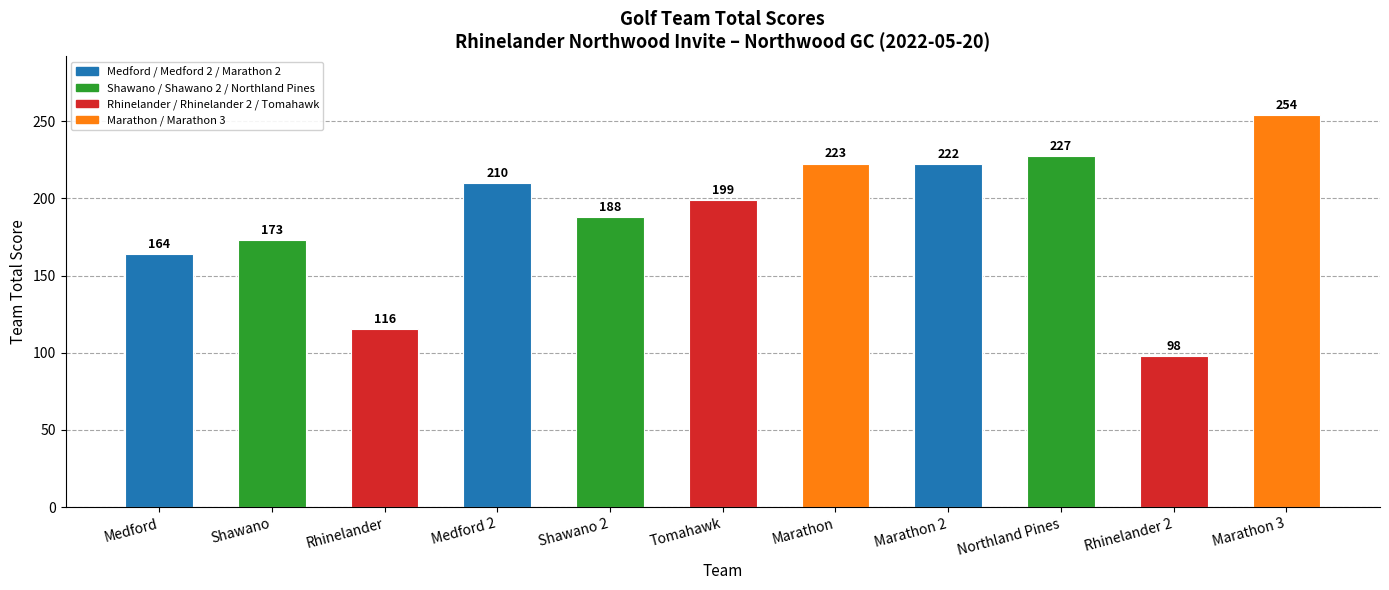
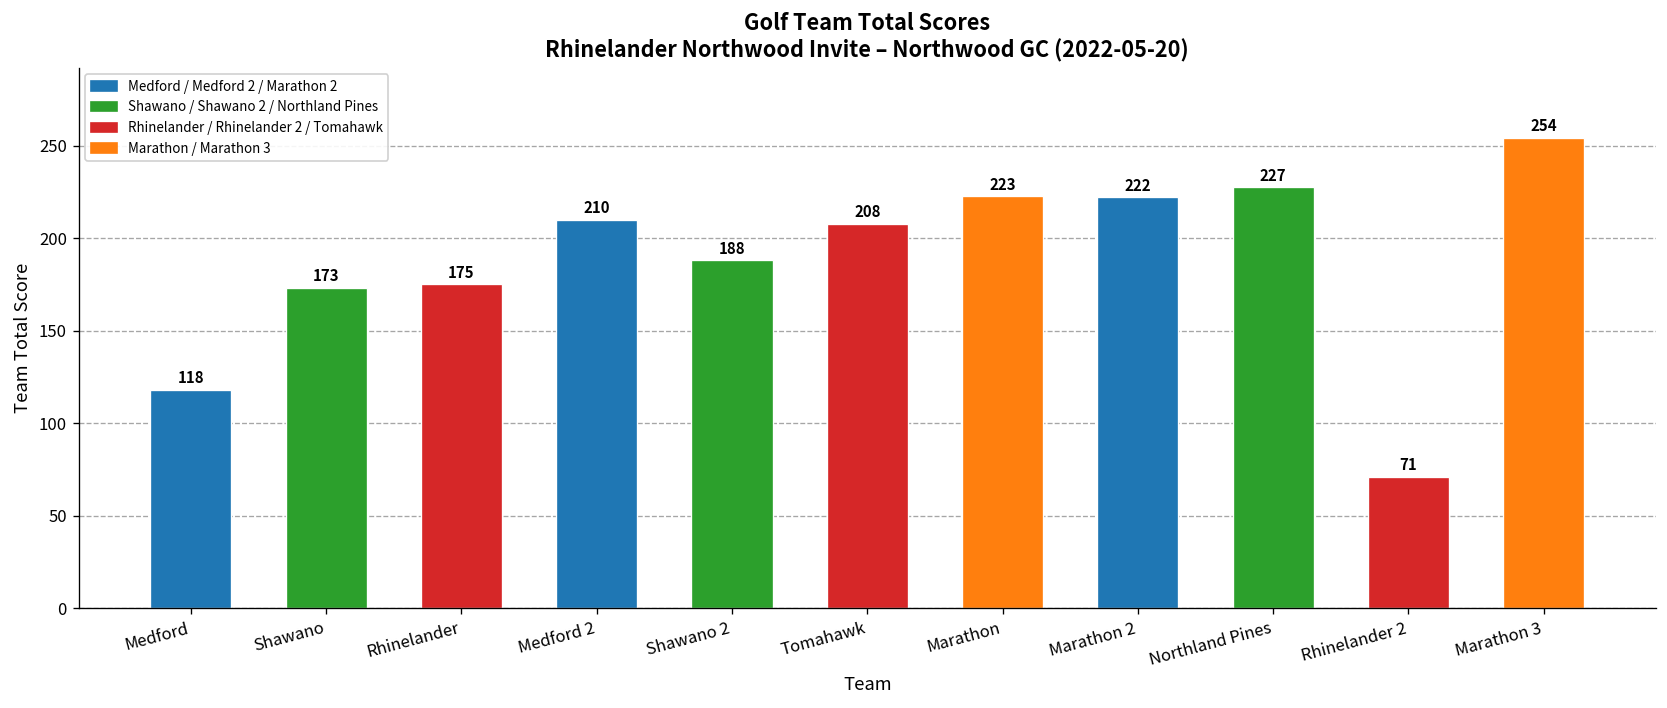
  {
-   "Medford": 164,
+   "Medford": 118,
    "Shawano": 173,
-   "Rhinelander": 116,
+   "Rhinelander": 175,
    "Medford 2": 210,
    "Shawano 2": 188,
-   "Tomahawk": 199,
+   "Tomahawk": 208,
    "Marathon": 223,
    "Marathon 2": 222,
    "Northland Pines": 227,
-   "Rhinelander 2": 98,
+   "Rhinelander 2": 71,
    "Marathon 3": 254
  }
